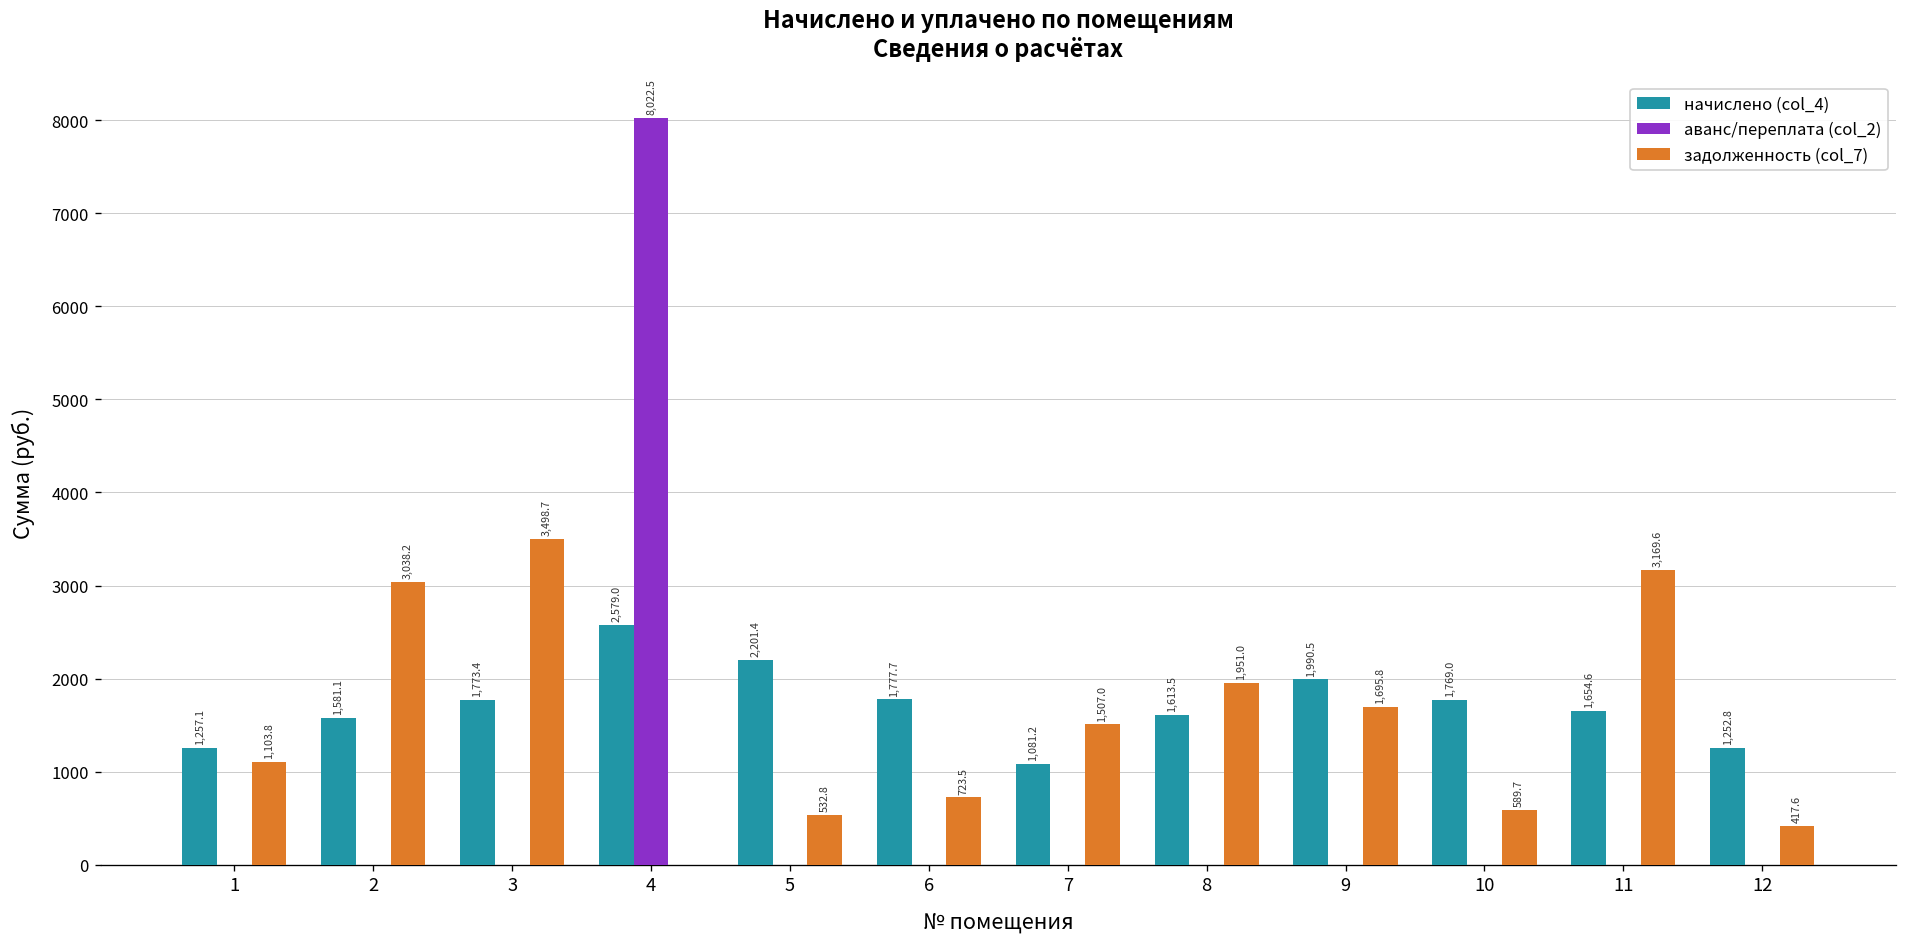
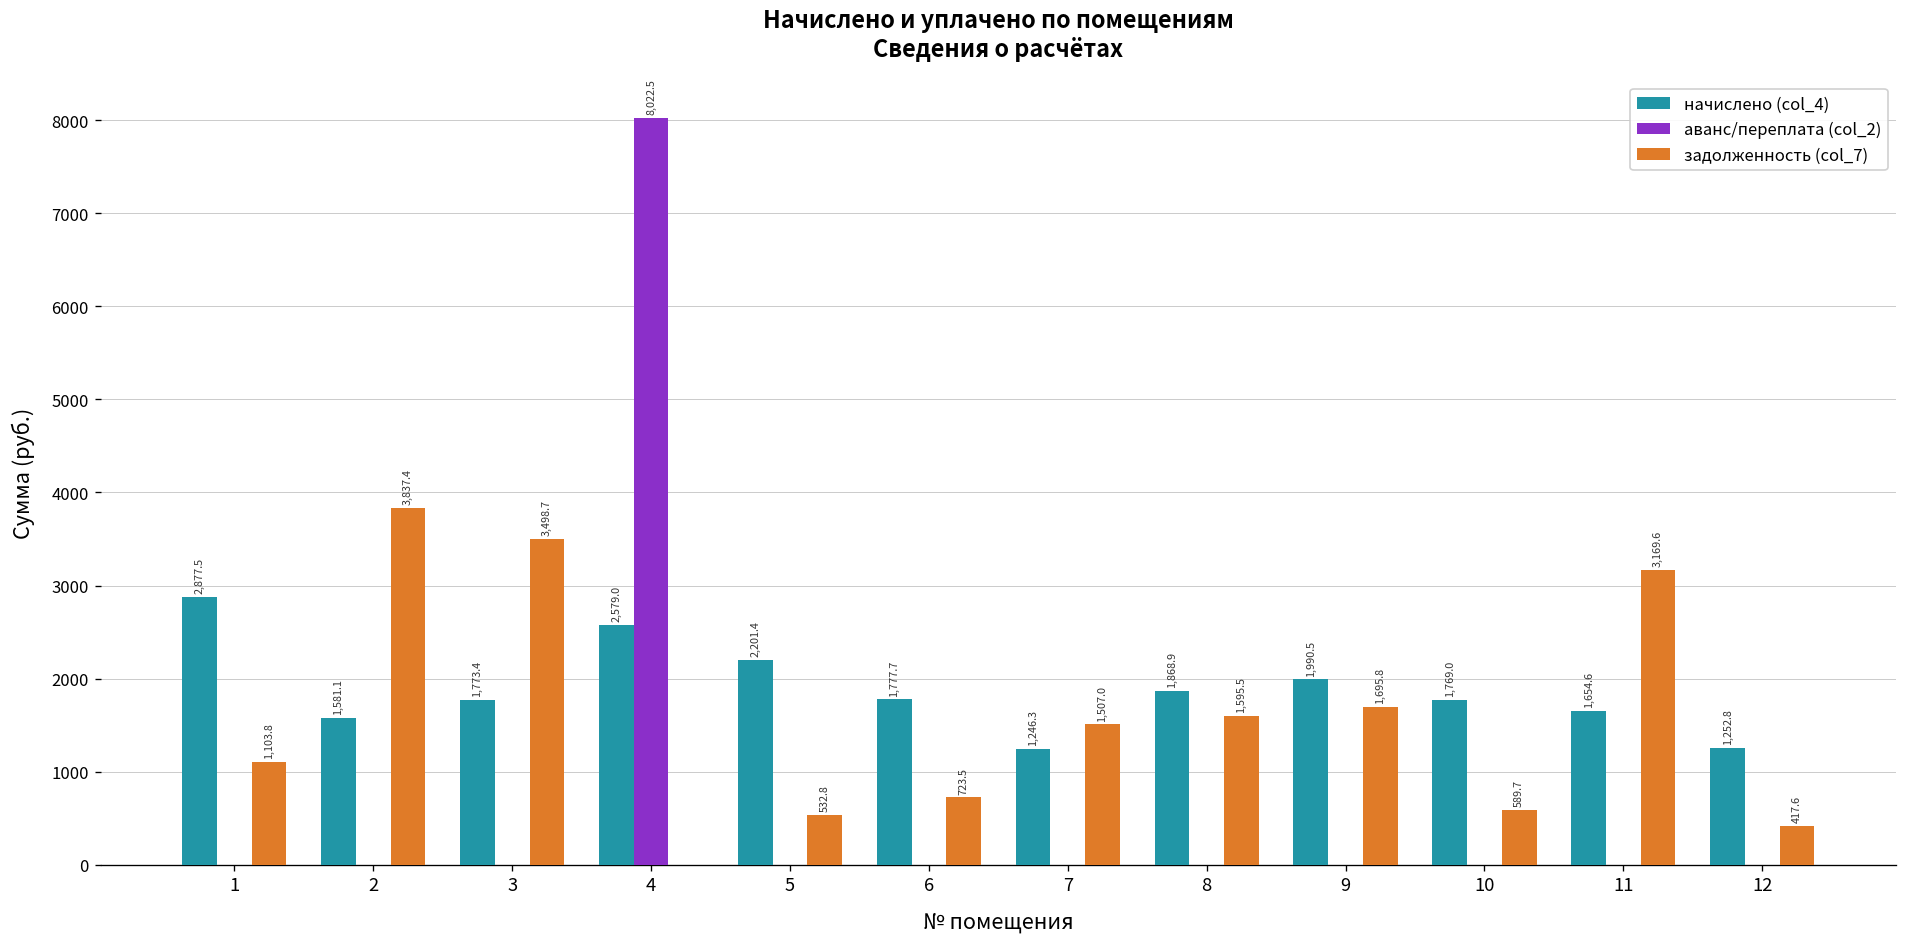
  {
    "начислено (col_4)": {
-     "1": "1,257.1",
+     "1": "2,877.5",
      "2": "1,581.1",
      "3": "1,773.4",
      "4": "2,579.0",
      "5": "2,201.4",
      "6": "1,777.7",
-     "7": "1,081.2",
-     "8": "1,613.5",
+     "7": "1,246.3",
+     "8": "1,868.9",
      "9": "1,990.5",
      "10": "1,769.0",
      "11": "1,654.6",
      "12": "1,252.8"
    },
    "аванс/переплата (col_2)": {
      "4": "8,022.5"
    },
    "задолженность (col_7)": {
      "1": "1,103.8",
-     "2": "3,038.2",
+     "2": "3,837.4",
      "3": "3,498.7",
      "5": "532.8",
      "6": "723.5",
      "7": "1,507.0",
-     "8": "1,951.0",
+     "8": "1,595.5",
      "9": "1,695.8",
      "10": "589.7",
      "11": "3,169.6",
      "12": "417.6"
    }
  }
